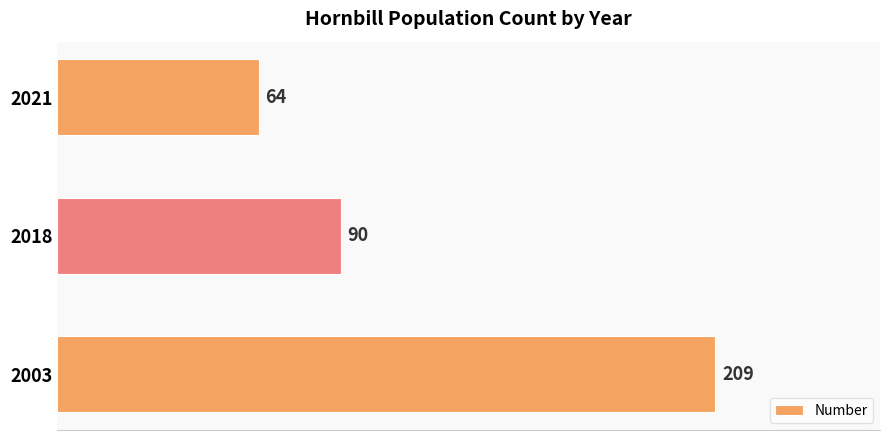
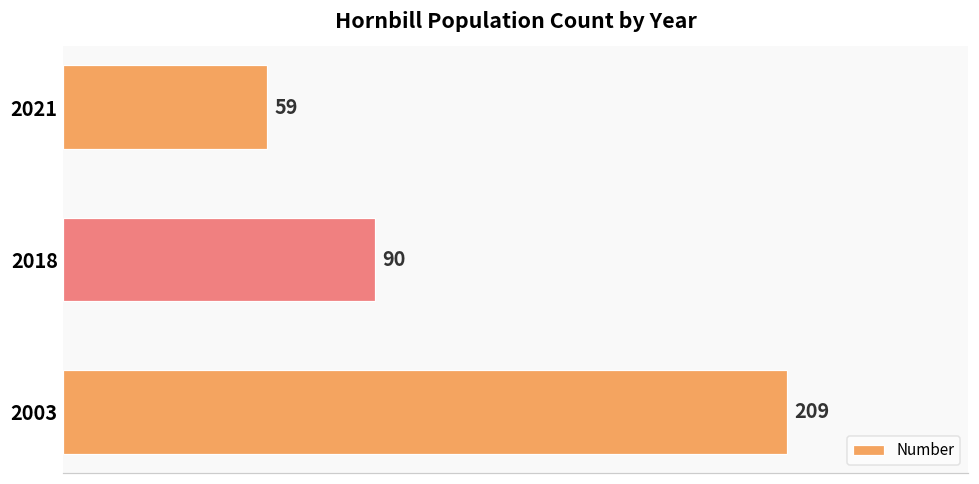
  {
-   "2021": 64,
+   "2021": 59,
    "2018": 90,
    "2003": 209
  }
